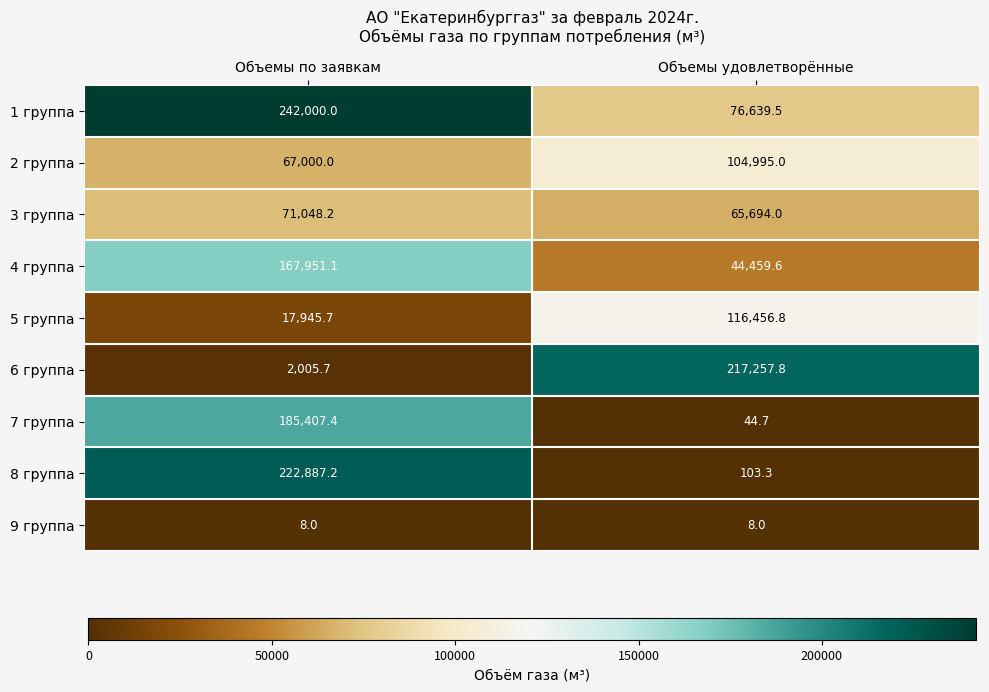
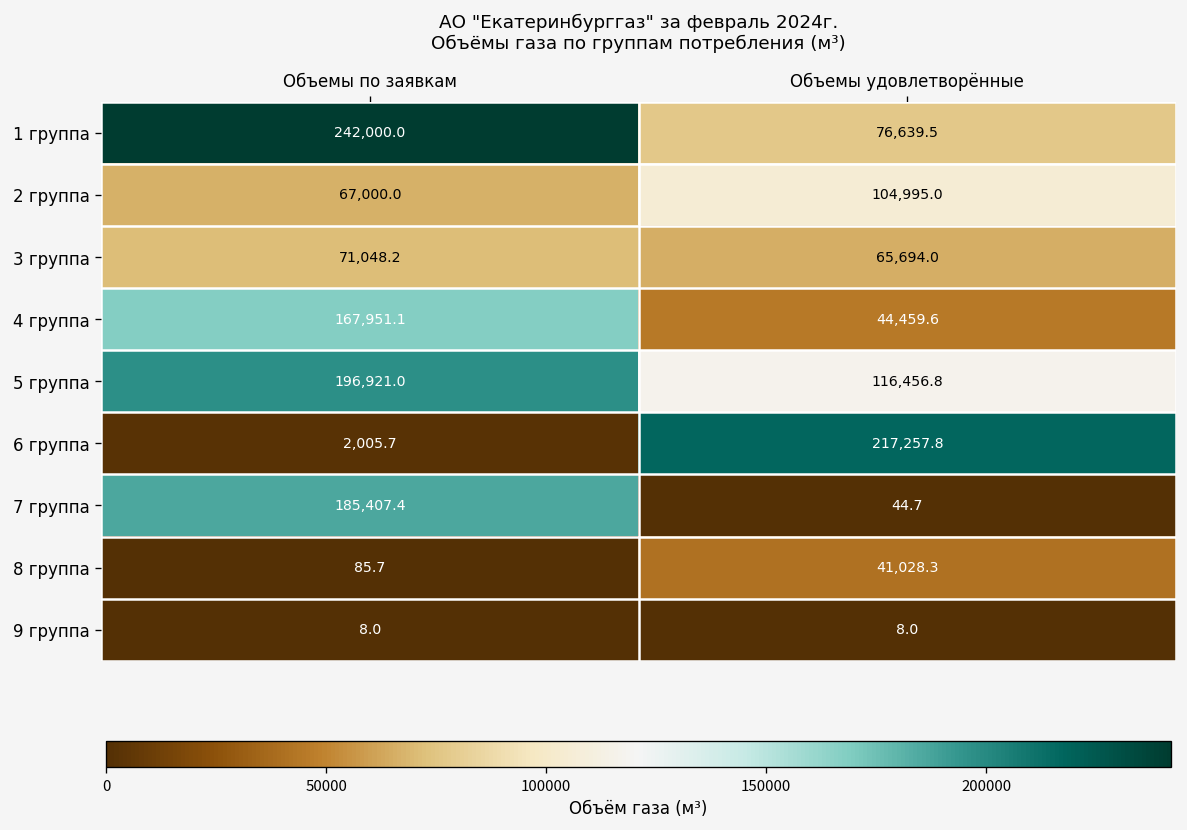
  {
    "1 группа": {
      "Объемы по заявкам": "242,000.0",
      "Объемы удовлетворённые": "76,639.5"
    },
    "2 группа": {
      "Объемы по заявкам": "67,000.0",
      "Объемы удовлетворённые": "104,995.0"
    },
    "3 группа": {
      "Объемы по заявкам": "71,048.2",
      "Объемы удовлетворённые": "65,694.0"
    },
    "4 группа": {
      "Объемы по заявкам": "167,951.1",
      "Объемы удовлетворённые": "44,459.6"
    },
    "5 группа": {
-     "Объемы по заявкам": "17,945.7",
+     "Объемы по заявкам": "196,921.0",
      "Объемы удовлетворённые": "116,456.8"
    },
    "6 группа": {
      "Объемы по заявкам": "2,005.7",
      "Объемы удовлетворённые": "217,257.8"
    },
    "7 группа": {
      "Объемы по заявкам": "185,407.4",
      "Объемы удовлетворённые": "44.7"
    },
    "8 группа": {
-     "Объемы по заявкам": "222,887.2",
-     "Объемы удовлетворённые": "103.3"
+     "Объемы по заявкам": "85.7",
+     "Объемы удовлетворённые": "41,028.3"
    },
    "9 группа": {
      "Объемы по заявкам": "8.0",
      "Объемы удовлетворённые": "8.0"
    }
  }
